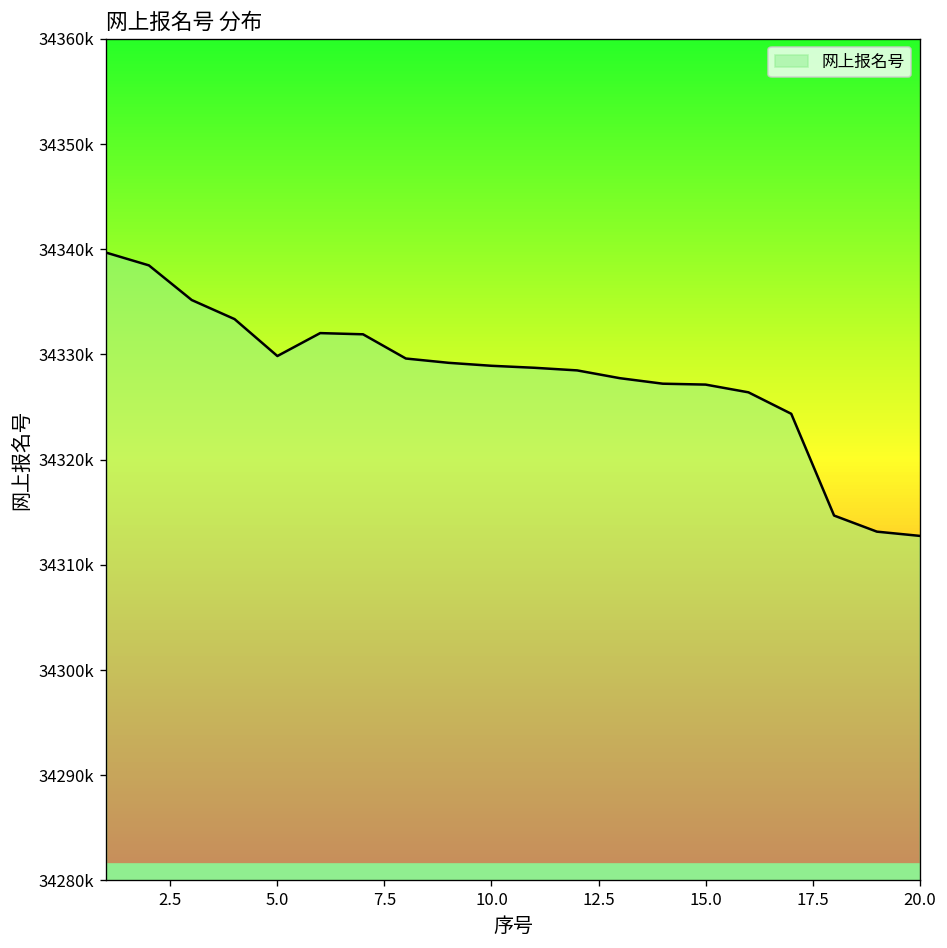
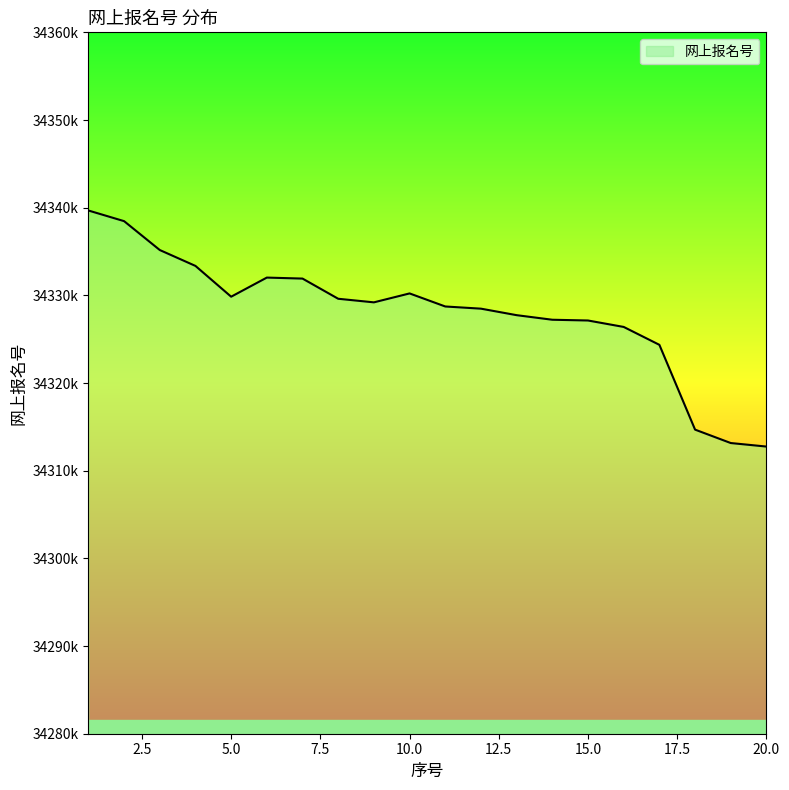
  {
    "5.0": 34330000,
-   "10.0": 34329000,
+   "10.0": 34330000,
    "15.0": 34327000,
    "20.0": 34313000
  }
